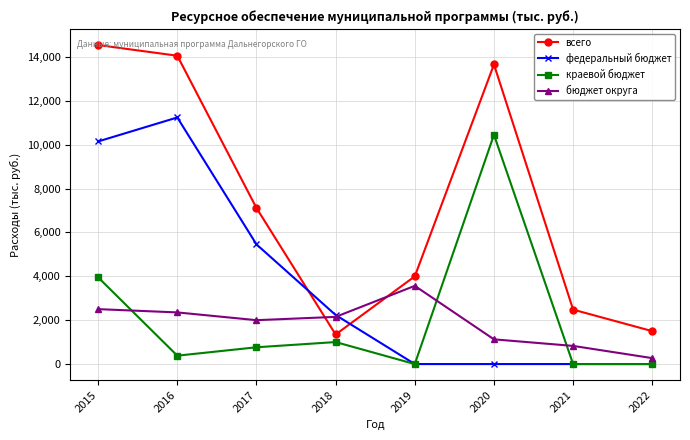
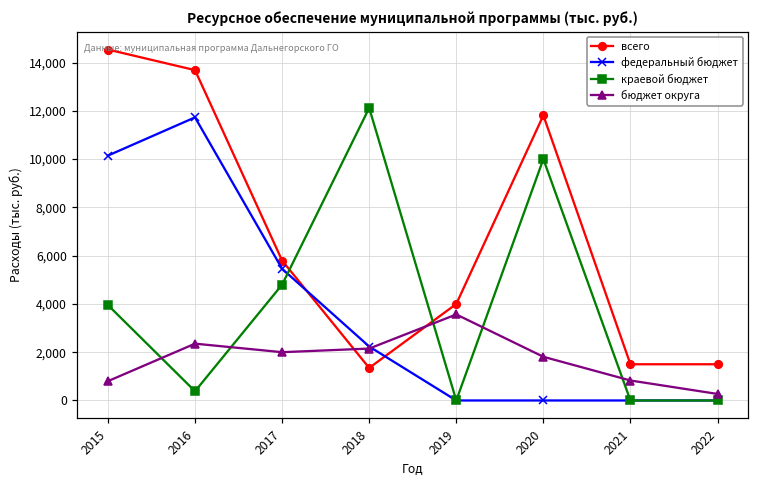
  {
    "всего": {
      "2015": "14,500",
-     "2016": "14,100",
-     "2017": "7,100",
+     "2016": "13,700",
+     "2017": "5,800",
      "2018": "1,300",
      "2019": "4,000",
-     "2020": "13,700",
-     "2021": "2,500",
+     "2020": "11,800",
+     "2021": "1,500",
      "2022": "1,500"
    },
    "федеральный бюджет": {
      "2015": "10,100",
-     "2016": "11,200",
+     "2016": "11,700",
      "2017": "5,500",
      "2020": "0"
    },
    "краевой бюджет": {
      "2015": "4,000",
      "2016": "400",
-     "2017": "800",
-     "2018": "1,000",
-     "2020": "10,400"
+     "2017": "4,800",
+     "2018": "12,100",
+     "2020": "10,000"
    },
    "бюджет округа": {
-     "2015": "2,500",
+     "2015": "800",
      "2016": "2,400",
      "2017": "2,000",
      "2019": "3,600",
-     "2020": "1,100",
+     "2020": "1,800",
      "2021": "800",
      "2022": "300"
    }
  }
